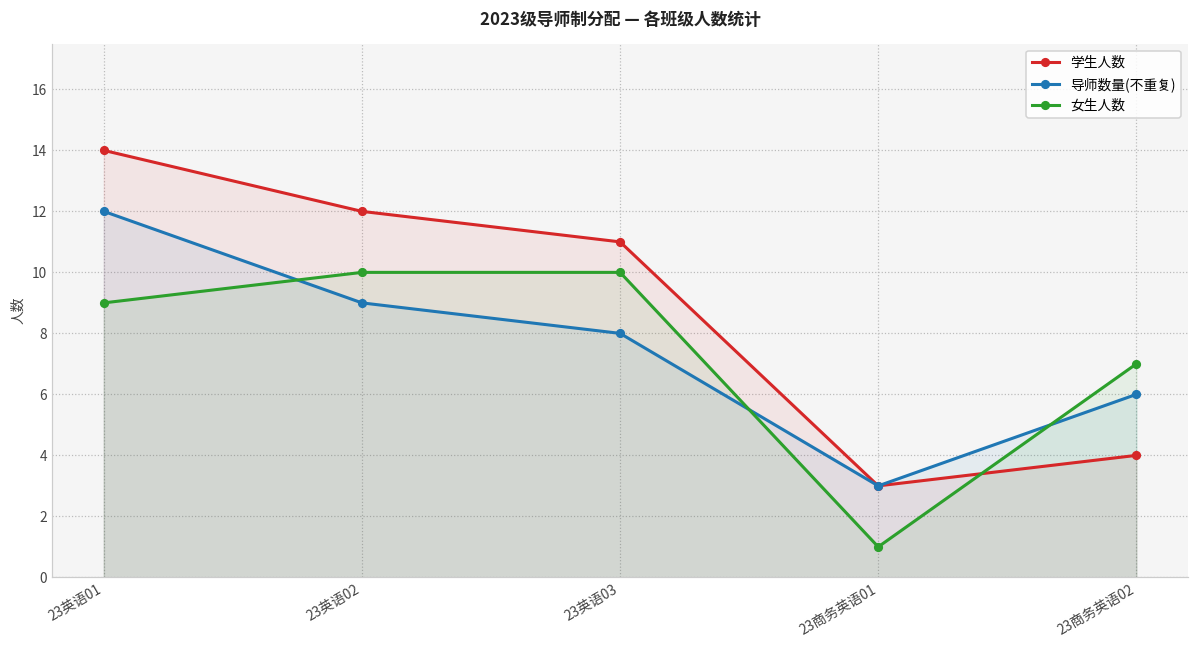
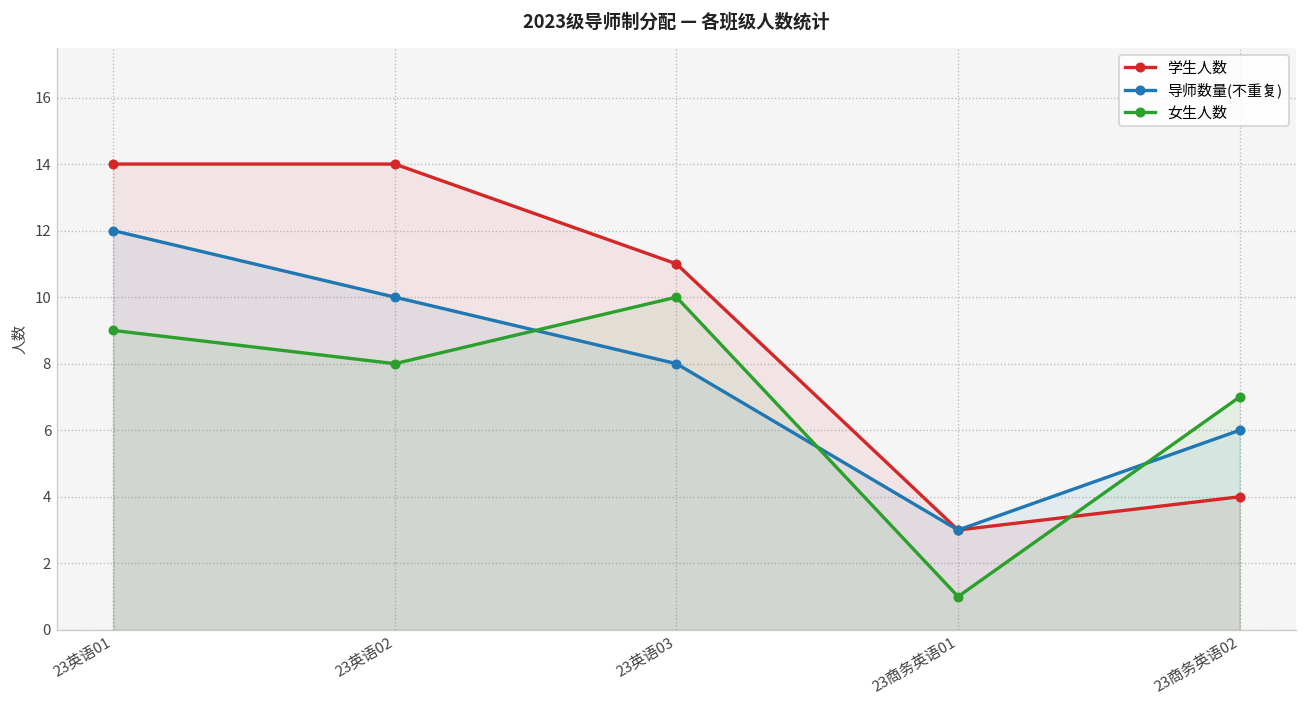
  {
    "学生人数": {
      "23英语01": 14,
-     "23英语02": 12,
+     "23英语02": 14,
      "23英语03": 11,
      "23商务英语02": 4
    },
    "导师数量(不重复)": {
      "23英语01": 12,
-     "23英语02": 9,
+     "23英语02": 10,
      "23英语03": 8,
      "23商务英语02": 6
    },
    "女生人数": {
      "23英语01": 9,
-     "23英语02": 10,
+     "23英语02": 8,
      "23英语03": 10,
      "23商务英语01": 1,
      "23商务英语02": 7
    }
  }
